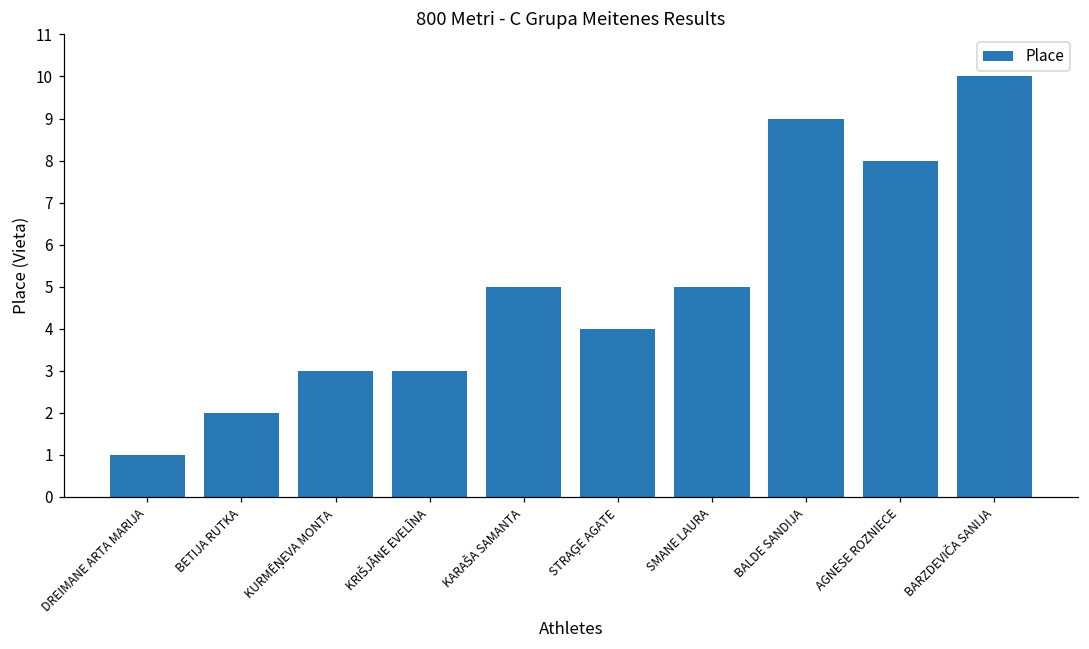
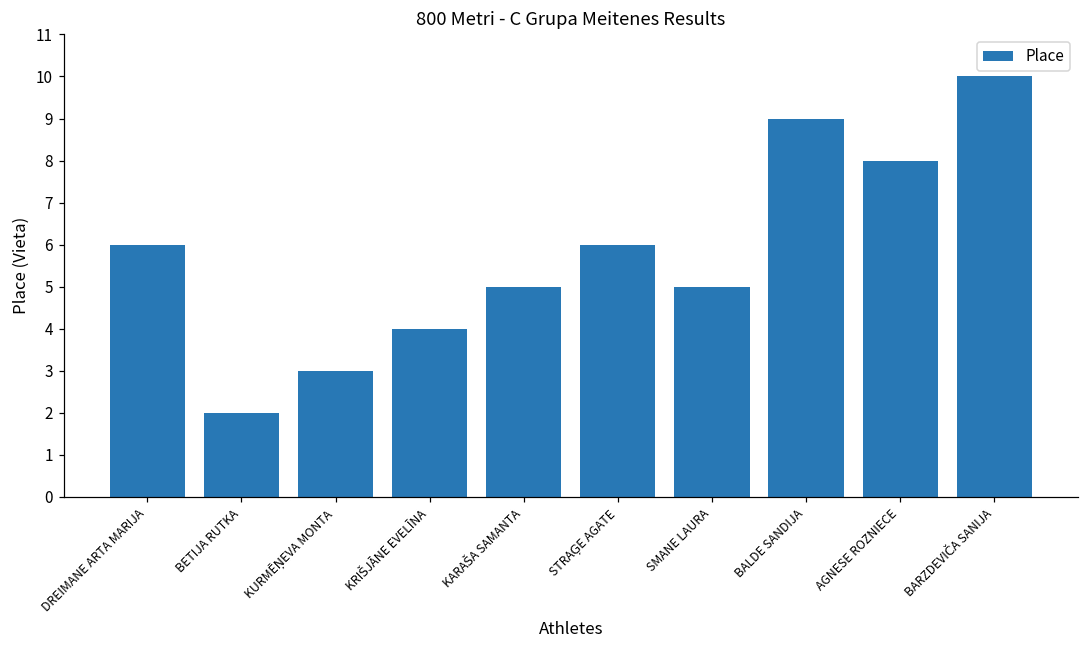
  {
-   "DREIMANE ARTA MARIJA": 1,
+   "DREIMANE ARTA MARIJA": 6,
    "BETIJA RUTKA": 2,
    "KURMĒŅEVA MONTA": 3,
-   "KRIŠJĀNE EVELĪNA": 3,
+   "KRIŠJĀNE EVELĪNA": 4,
    "KARAŠA SAMANTA": 5,
-   "STRAĢE AGATE": 4,
+   "STRAĢE AGATE": 6,
    "SMANE LAURA": 5,
    "BALDE SANDIJA": 9,
    "AGNESE ROZNIECE": 8,
    "BARZDEVIČA SANIJA": 10
  }
